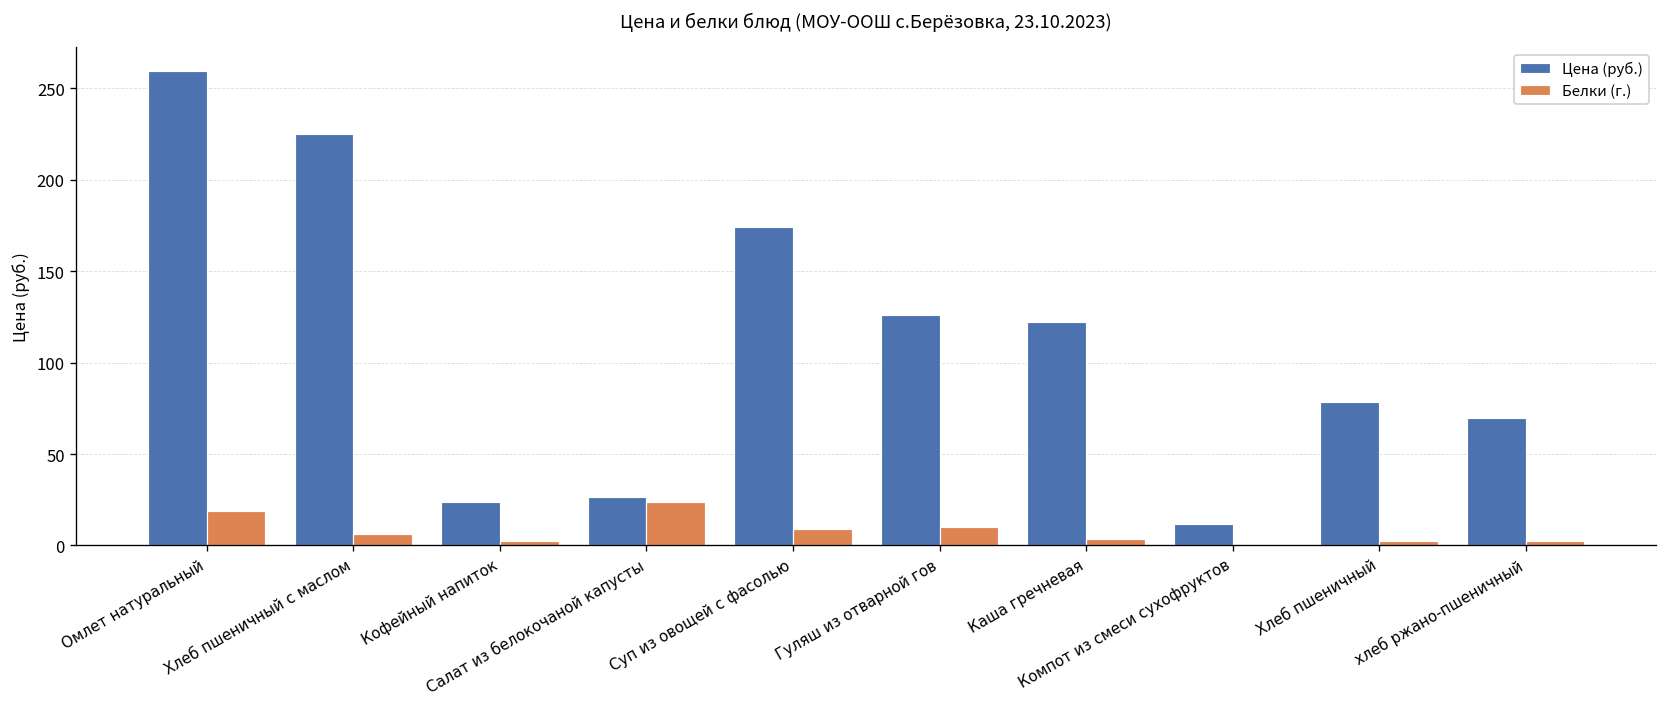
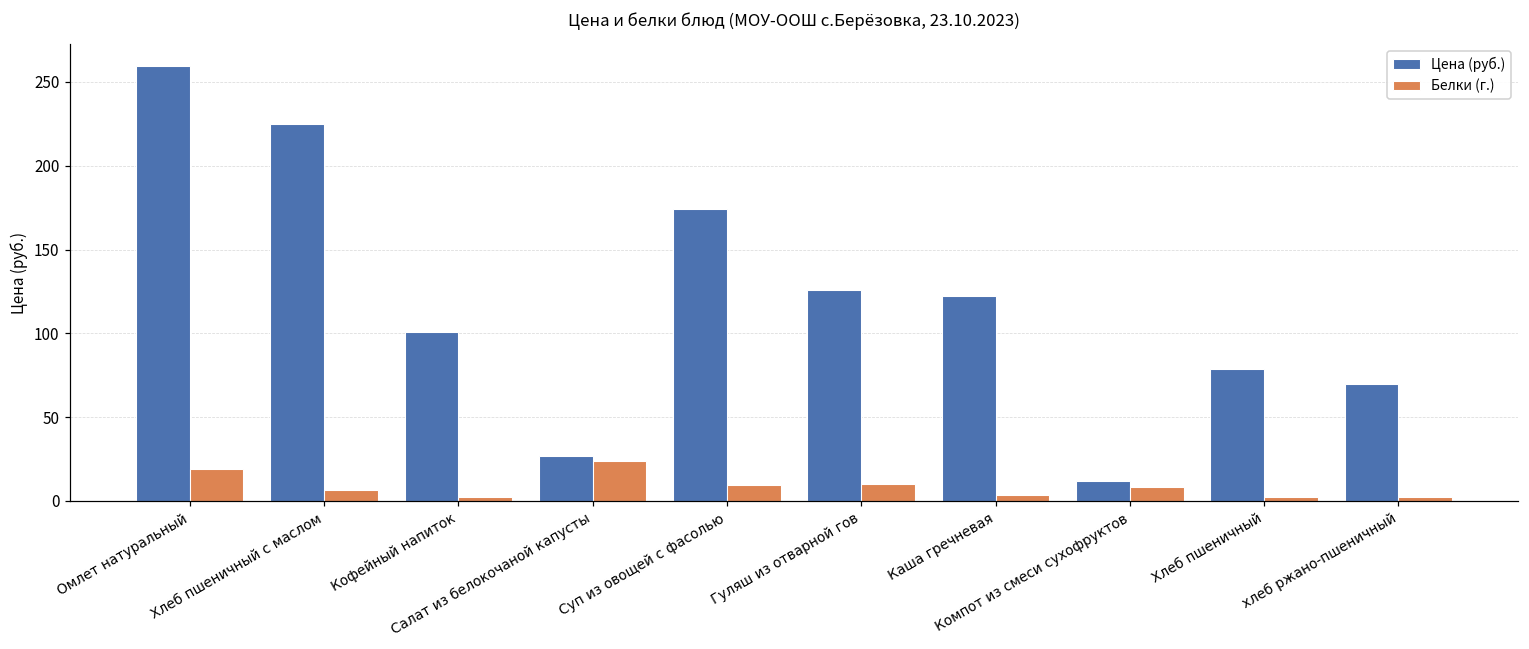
  {
    "Цена (руб.)": {
      "Омлет натуральный": 259,
      "Хлеб пшеничный с маслом": 225,
-     "Кофейный напиток": 24,
+     "Кофейный напиток": 101,
      "Салат из белокочаной капусты": 27,
      "Суп из овощей с фасолью": 174,
      "Гуляш из отварной гов": 126,
      "Каша гречневая": 122,
      "Компот из смеси сухофруктов": 12,
      "Хлеб пшеничный": 78,
      "хлеб ржано-пшеничный": 70
    },
    "Белки (г.)": {
      "Омлет натуральный": 19,
      "Хлеб пшеничный с маслом": 6,
      "Кофейный напиток": 2,
      "Салат из белокочаной капусты": 24,
      "Суп из овощей с фасолью": 9,
      "Гуляш из отварной гов": 10,
      "Каша гречневая": 4,
-     "Компот из смеси сухофруктов": 1,
+     "Компот из смеси сухофруктов": 9,
      "Хлеб пшеничный": 2,
      "хлеб ржано-пшеничный": 3
    }
  }
